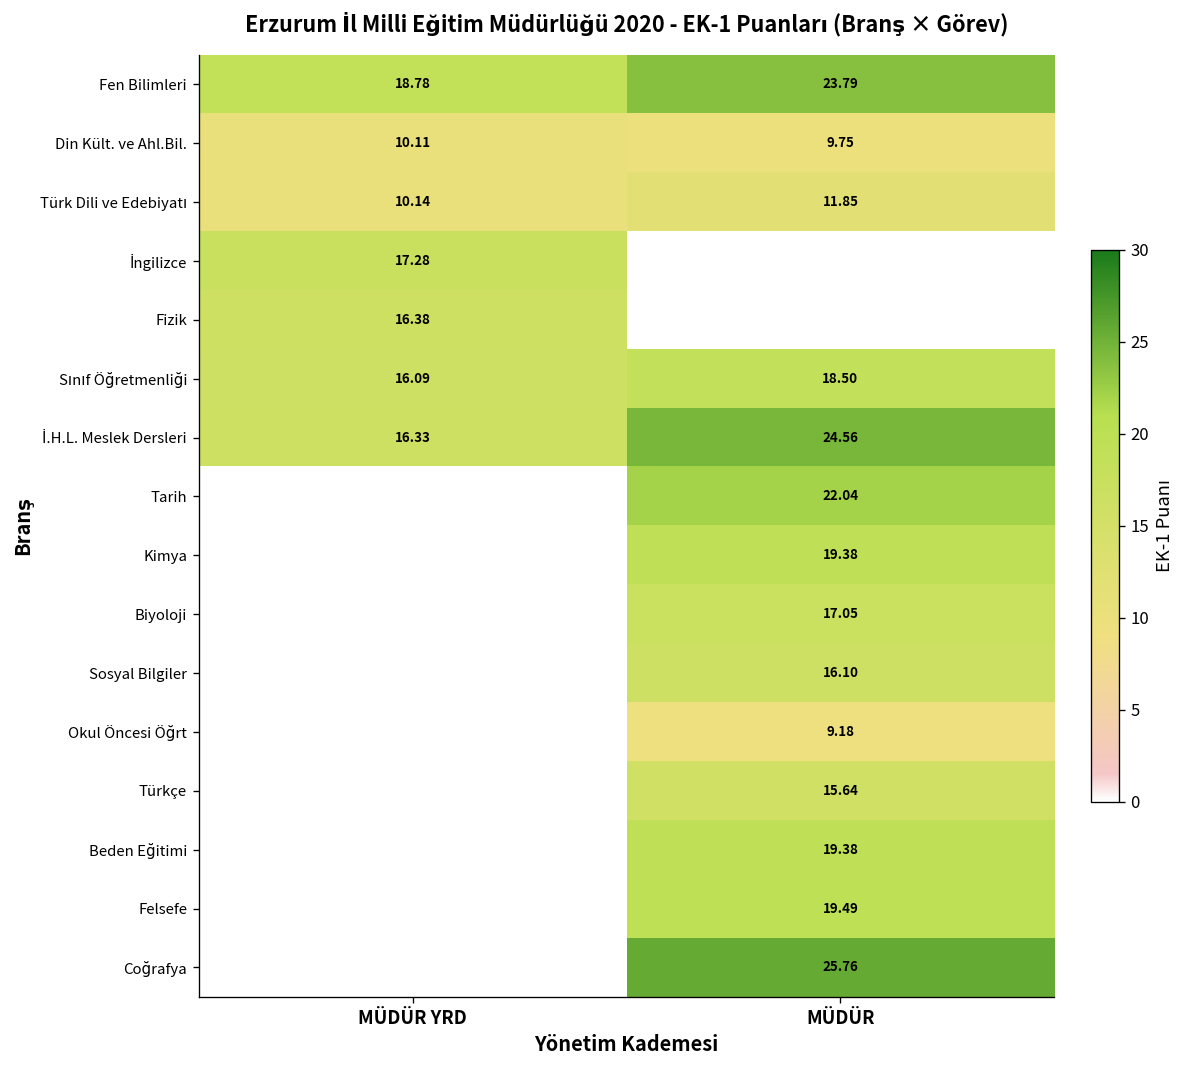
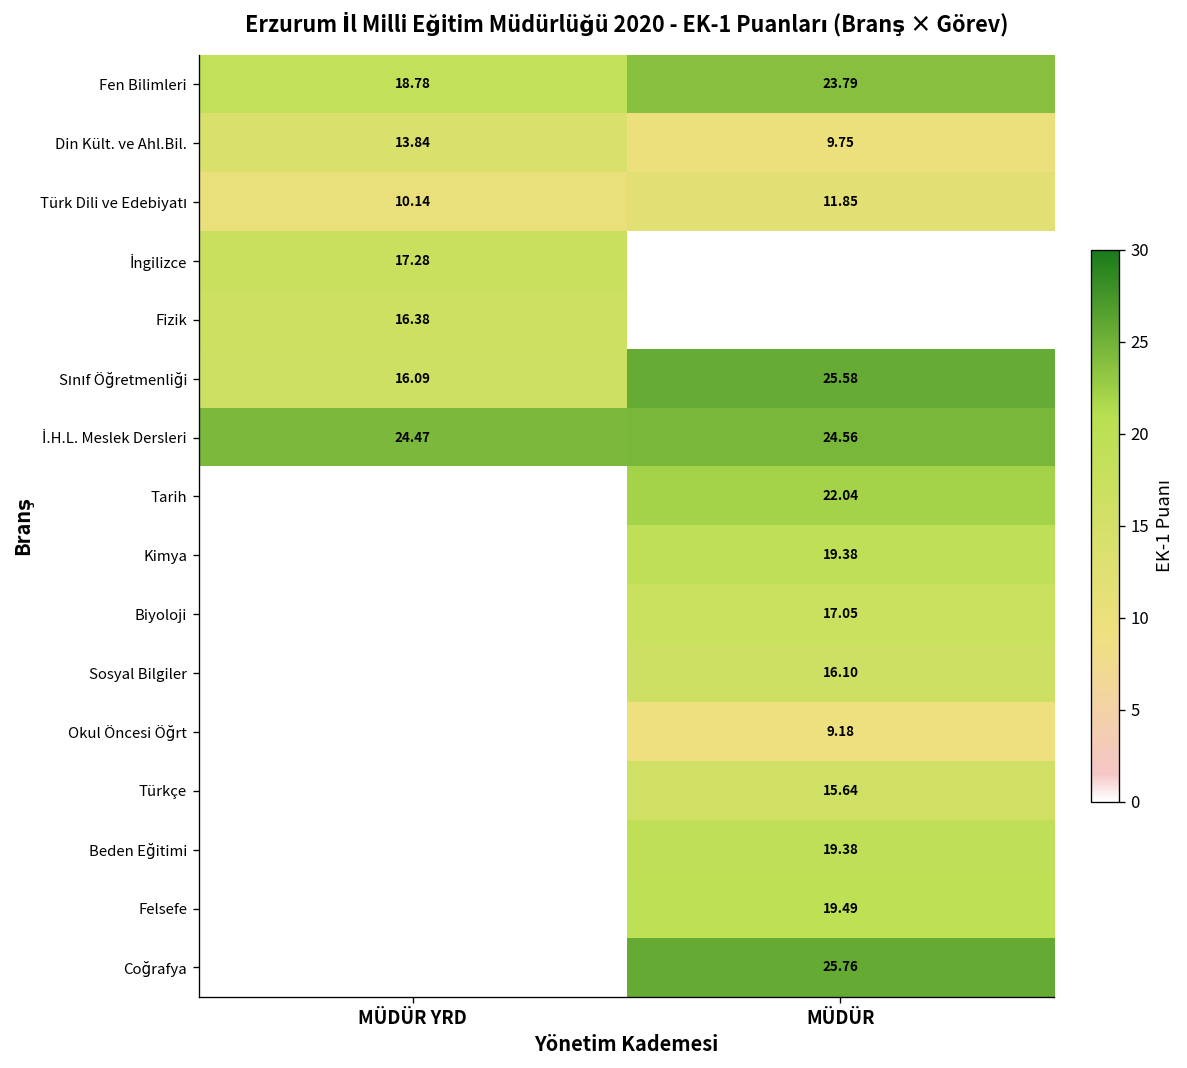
  {
    "Fen Bilimleri": {
      "MÜDÜR YRD": 18.78,
      "MÜDÜR": 23.79
    },
    "Din Kült. ve Ahl.Bil.": {
-     "MÜDÜR YRD": 10.11,
+     "MÜDÜR YRD": 13.84,
      "MÜDÜR": 9.75
    },
    "Türk Dili ve Edebiyatı": {
      "MÜDÜR YRD": 10.14,
      "MÜDÜR": 11.85
    },
    "İngilizce": {
      "MÜDÜR YRD": 17.28
    },
    "Fizik": {
      "MÜDÜR YRD": 16.38
    },
    "Sınıf Öğretmenliği": {
      "MÜDÜR YRD": 16.09,
-     "MÜDÜR": 18.50
+     "MÜDÜR": 25.58
    },
    "İ.H.L. Meslek Dersleri": {
-     "MÜDÜR YRD": 16.33,
+     "MÜDÜR YRD": 24.47,
      "MÜDÜR": 24.56
    },
    "Tarih": {
      "MÜDÜR": 22.04
    },
    "Kimya": {
      "MÜDÜR": 19.38
    },
    "Biyoloji": {
      "MÜDÜR": 17.05
    },
    "Sosyal Bilgiler": {
      "MÜDÜR": 16.10
    },
    "Okul Öncesi Öğrt": {
      "MÜDÜR": 9.18
    },
    "Türkçe": {
      "MÜDÜR": 15.64
    },
    "Beden Eğitimi": {
      "MÜDÜR": 19.38
    },
    "Felsefe": {
      "MÜDÜR": 19.49
    },
    "Coğrafya": {
      "MÜDÜR": 25.76
    }
  }
